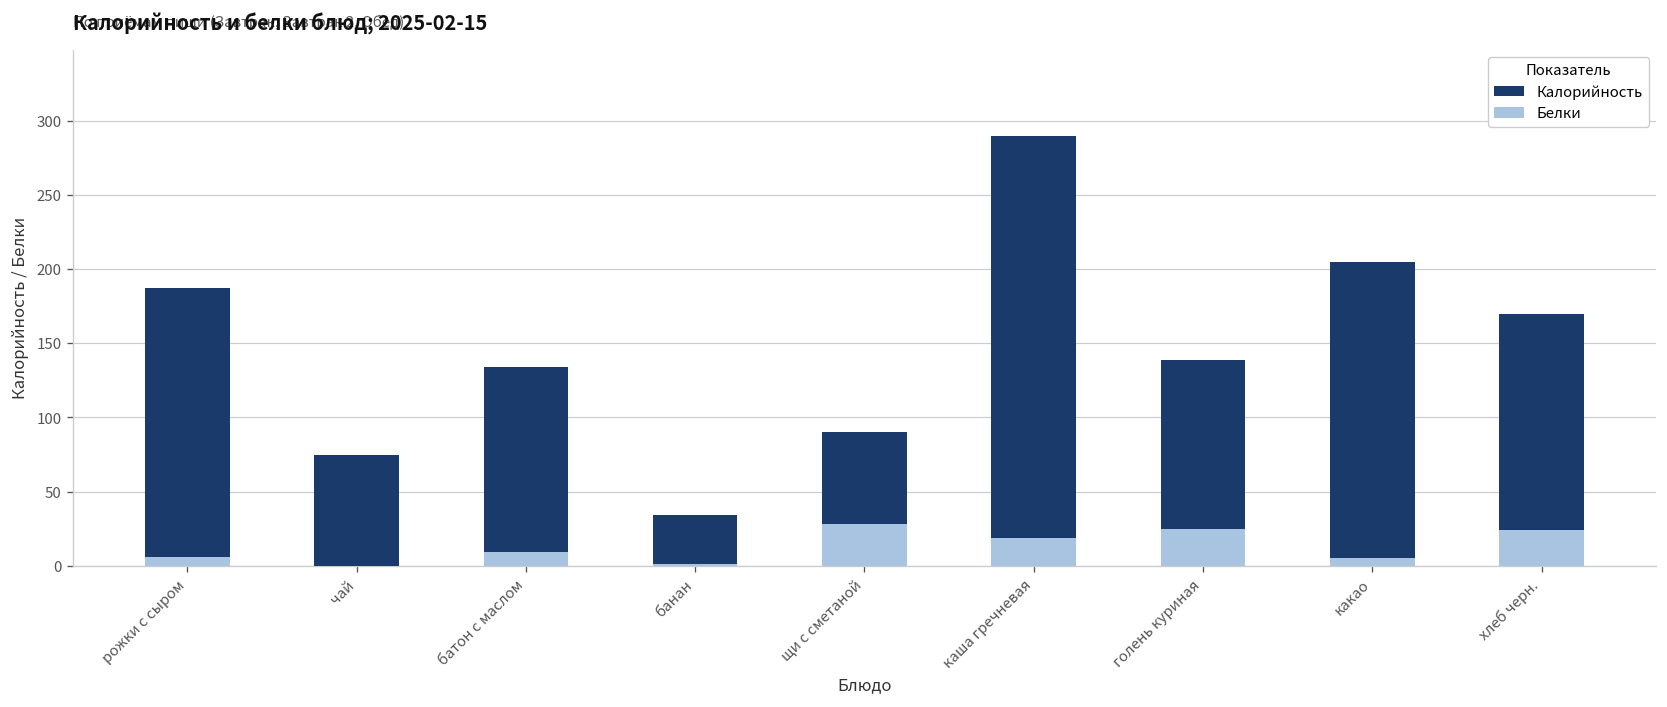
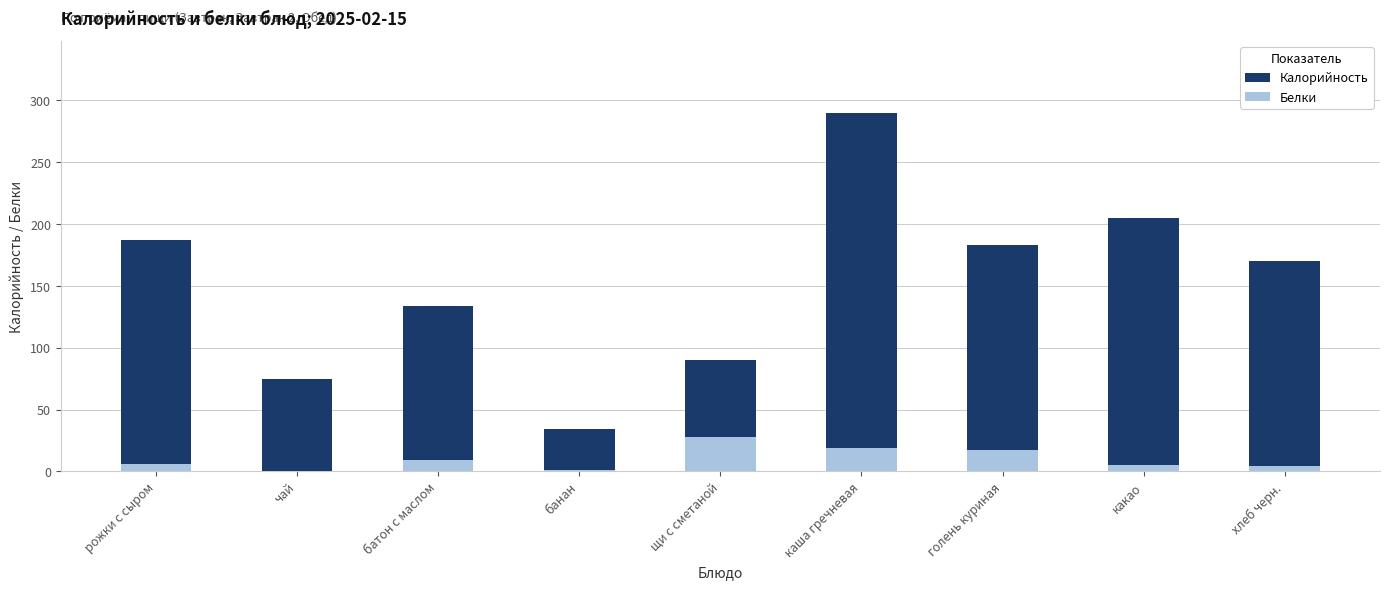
  {
    "Калорийность": {
      "рожки с сыром": 187,
      "чай": 75,
      "батон с маслом": 134,
      "банан": 34,
      "щи с сметаной": 90,
      "каша гречневая": 290,
-     "голень куриная": 139,
+     "голень куриная": 183,
      "какао": 205,
      "хлеб черн.": 170
    },
    "Белки": {
      "чай": 0,
-     "голень куриная": 25,
-     "хлеб черн.": 24
+     "голень куриная": 17,
+     "хлеб черн.": 4
    }
  }
